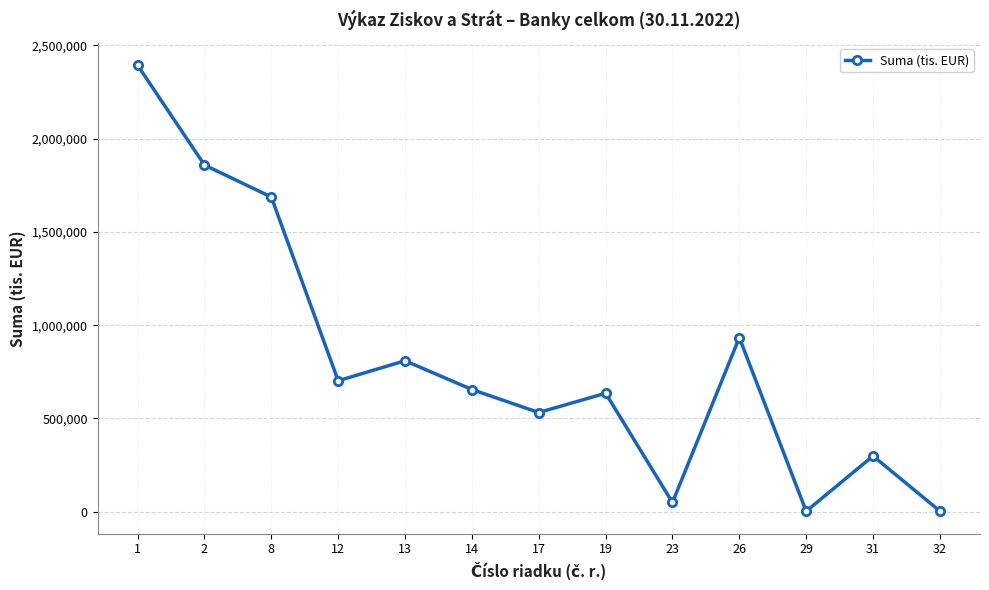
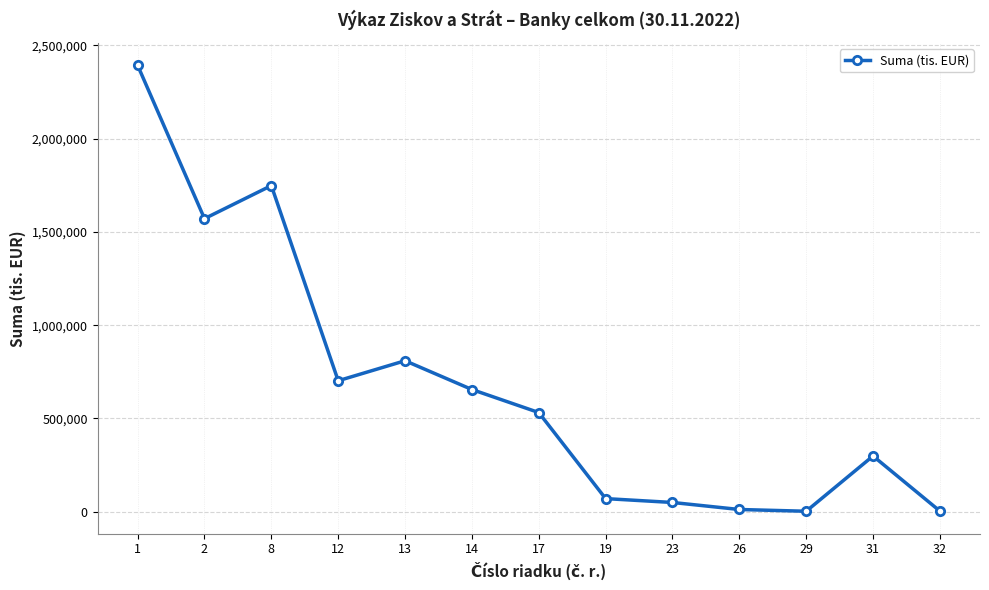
  {
    "1": "2,390,000",
-   "2": "1,860,000",
-   "8": "1,690,000",
+   "2": "1,570,000",
+   "8": "1,750,000",
    "12": "700,000",
    "13": "810,000",
    "14": "660,000",
    "17": "530,000",
-   "19": "640,000",
+   "19": "70,000",
    "23": "50,000",
-   "26": "930,000",
+   "26": "10,000",
    "29": "0",
    "31": "300,000",
    "32": "0"
  }
